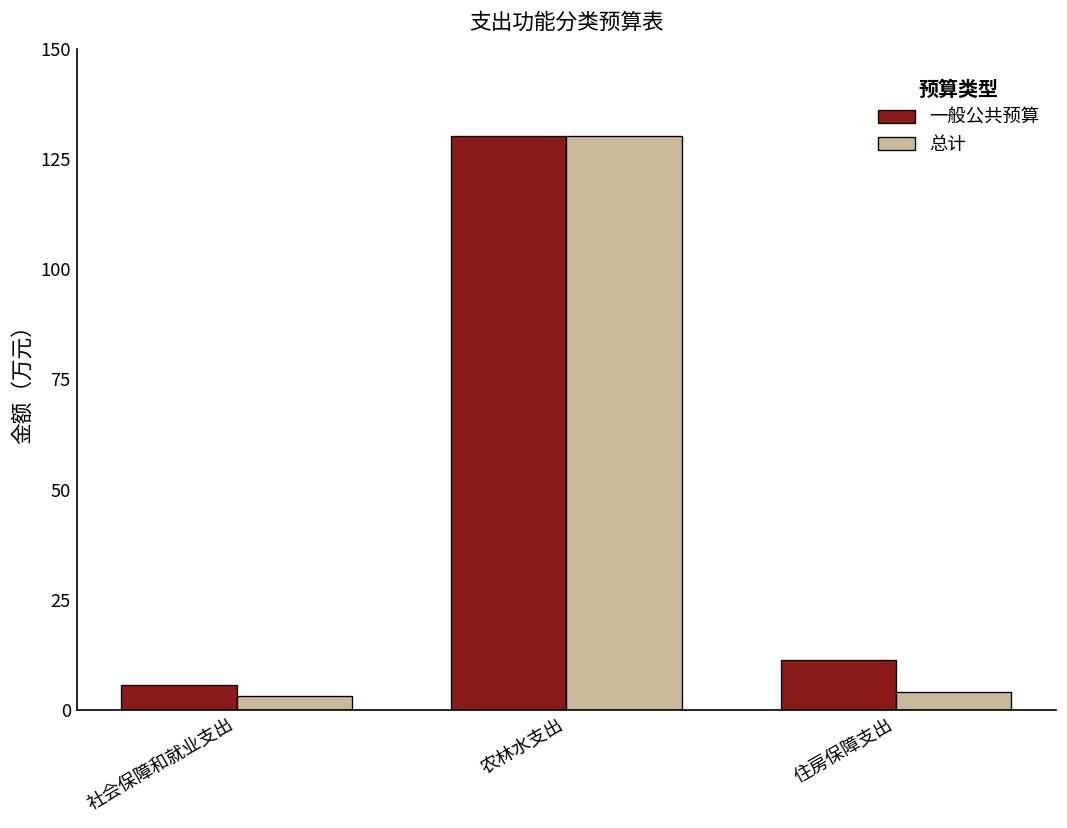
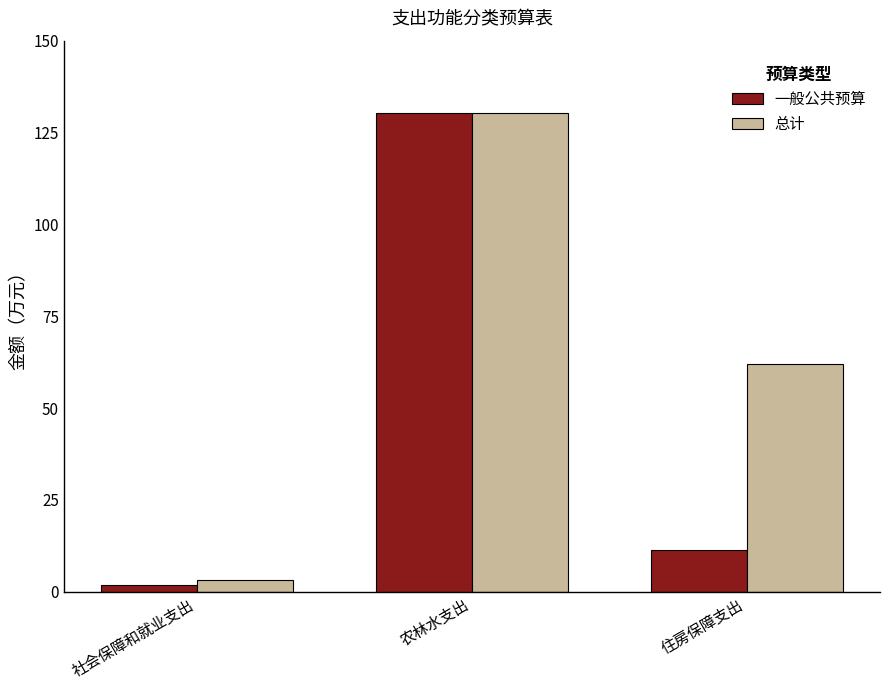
  {
    "一般公共预算": {
-     "社会保障和就业支出": 6,
+     "社会保障和就业支出": 2,
      "农林水支出": 130,
      "住房保障支出": 11
    },
    "总计": {
      "社会保障和就业支出": 3,
      "农林水支出": 130,
-     "住房保障支出": 4
+     "住房保障支出": 62
    }
  }
